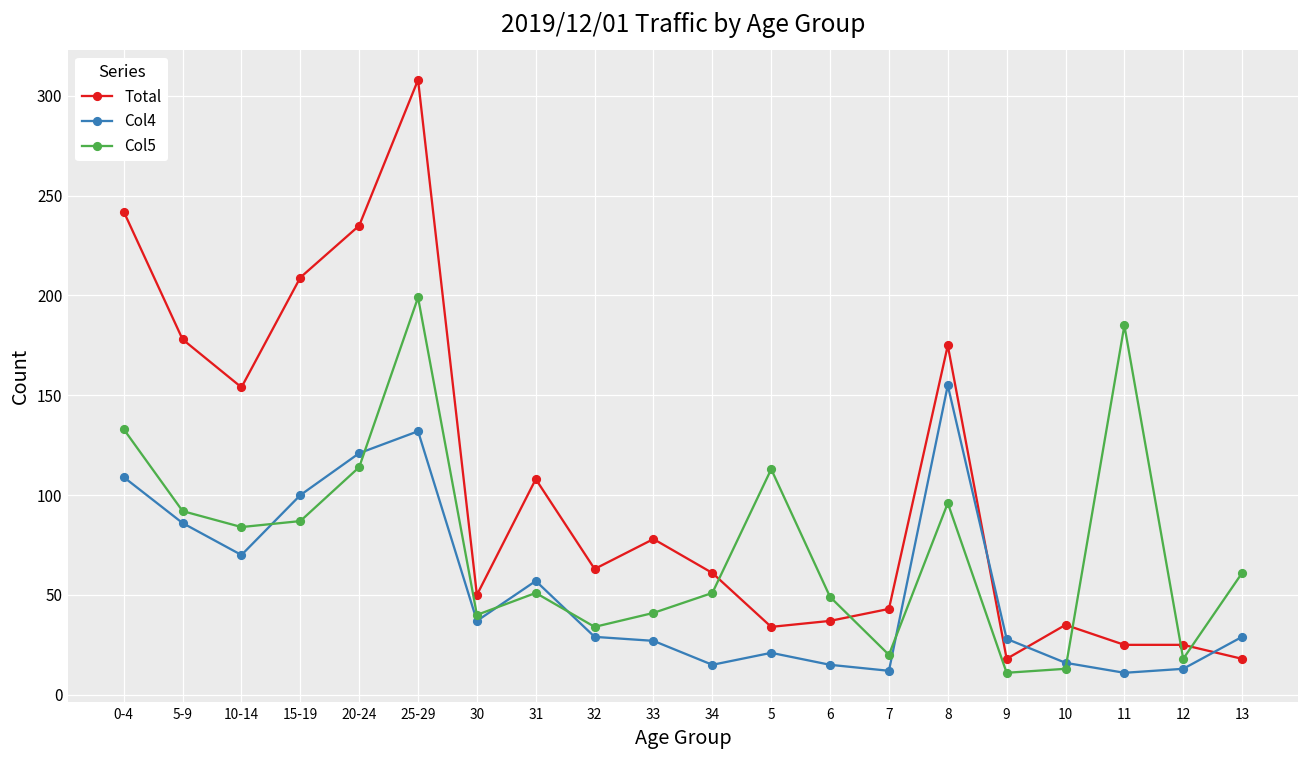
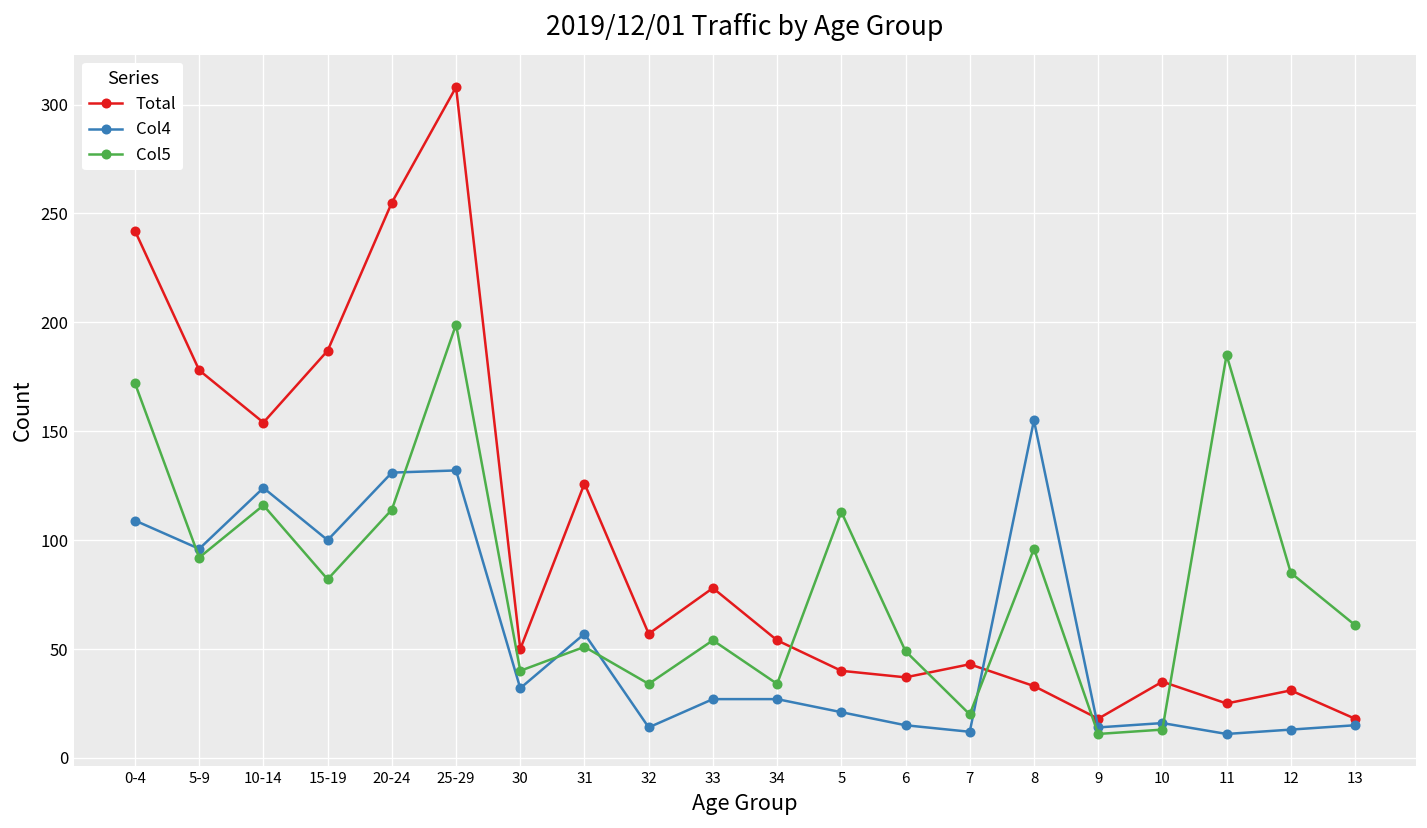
  {
    "Total": {
      "0-4": 242,
      "5-9": 178,
      "10-14": 154,
-     "15-19": 209,
-     "20-24": 235,
+     "15-19": 187,
+     "20-24": 255,
      "25-29": 308,
      "30": 50,
-     "31": 108,
-     "32": 63,
+     "31": 126,
+     "32": 57,
      "33": 78,
-     "34": 61,
-     "5": 34,
+     "34": 54,
+     "5": 40,
      "6": 37,
      "7": 43,
-     "8": 175,
+     "8": 33,
      "9": 18,
      "10": 35,
      "11": 25,
-     "12": 25,
+     "12": 31,
      "13": 18
    },
    "Col4": {
      "0-4": 109,
-     "5-9": 86,
-     "10-14": 70,
+     "5-9": 96,
+     "10-14": 124,
      "15-19": 100,
-     "20-24": 121,
+     "20-24": 131,
      "25-29": 132,
-     "30": 37,
+     "30": 32,
      "31": 57,
-     "32": 29,
+     "32": 14,
      "33": 27,
-     "34": 15,
+     "34": 27,
      "5": 21,
      "6": 15,
      "7": 12,
      "8": 155,
-     "9": 28,
+     "9": 14,
      "10": 16,
      "11": 11,
      "12": 13,
-     "13": 29
+     "13": 15
    },
    "Col5": {
-     "0-4": 133,
+     "0-4": 172,
      "5-9": 92,
-     "10-14": 84,
-     "15-19": 87,
+     "10-14": 116,
+     "15-19": 82,
      "20-24": 114,
      "25-29": 199,
      "30": 40,
      "31": 51,
      "32": 34,
-     "33": 41,
-     "34": 51,
+     "33": 54,
+     "34": 34,
      "5": 113,
      "6": 49,
      "7": 20,
      "8": 96,
      "9": 11,
      "10": 13,
      "11": 185,
-     "12": 18,
+     "12": 85,
      "13": 61
    }
  }
